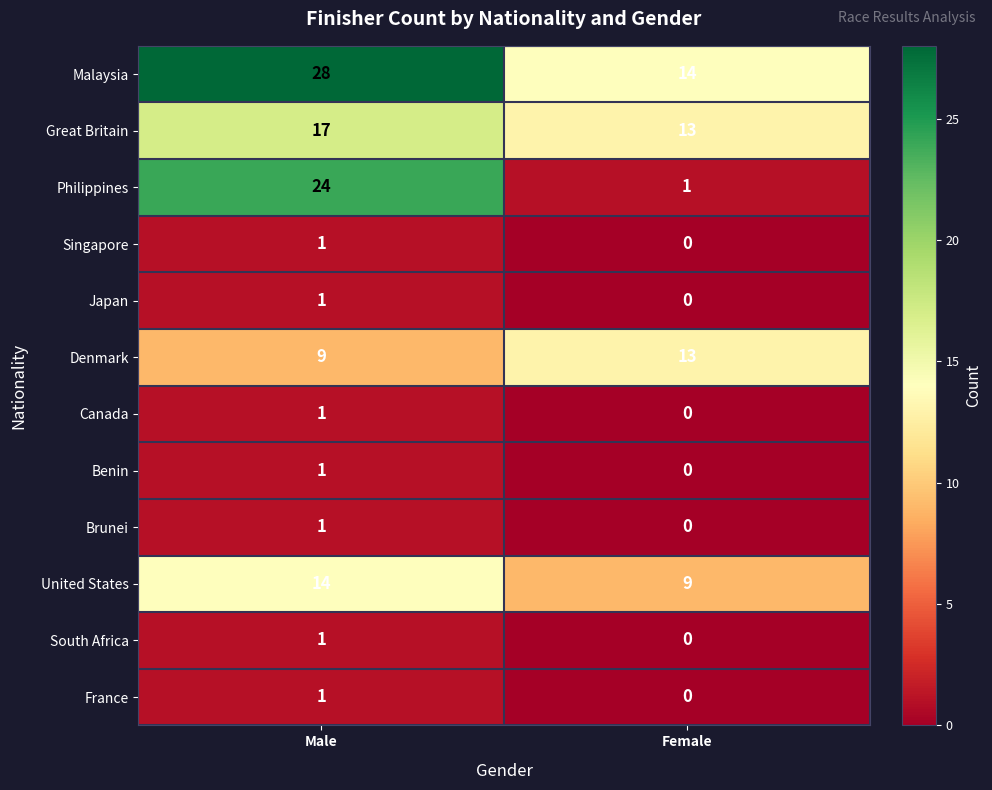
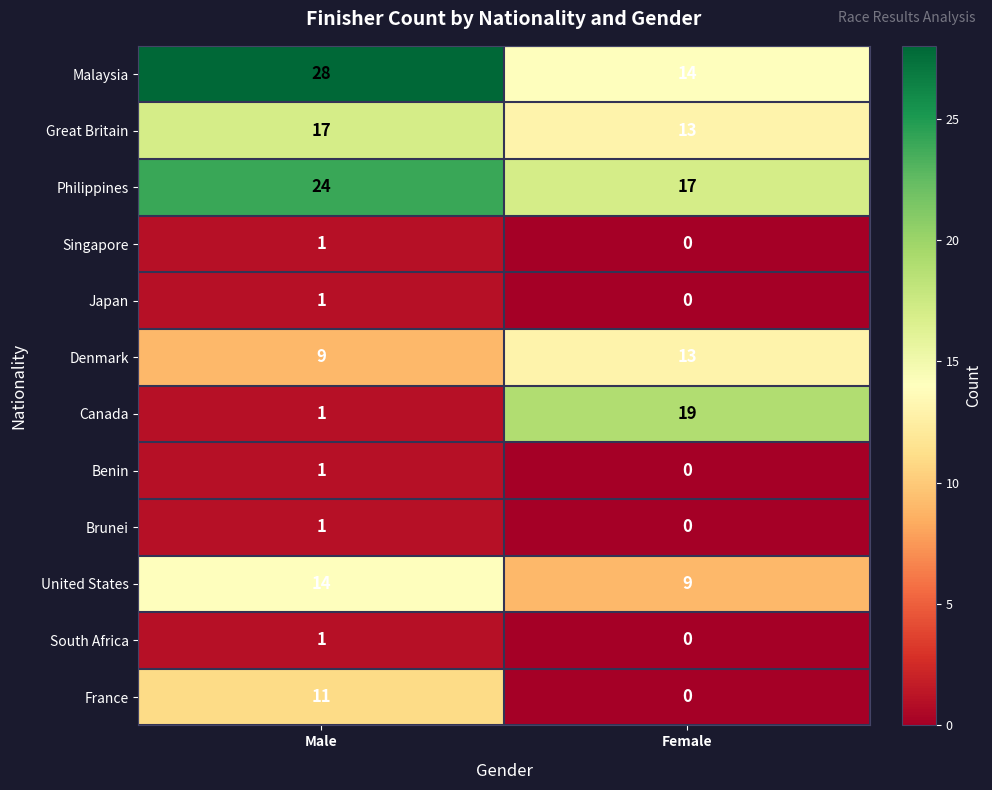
  {
    "Malaysia": {
      "Male": 28,
      "Female": 14
    },
    "Great Britain": {
      "Male": 17,
      "Female": 13
    },
    "Philippines": {
      "Male": 24,
-     "Female": 1
+     "Female": 17
    },
    "Singapore": {
      "Male": 1,
      "Female": 0
    },
    "Japan": {
      "Male": 1,
      "Female": 0
    },
    "Denmark": {
      "Male": 9,
      "Female": 13
    },
    "Canada": {
      "Male": 1,
-     "Female": 0
+     "Female": 19
    },
    "Benin": {
      "Male": 1,
      "Female": 0
    },
    "Brunei": {
      "Male": 1,
      "Female": 0
    },
    "United States": {
      "Male": 14,
      "Female": 9
    },
    "South Africa": {
      "Male": 1,
      "Female": 0
    },
    "France": {
-     "Male": 1,
+     "Male": 11,
      "Female": 0
    }
  }
